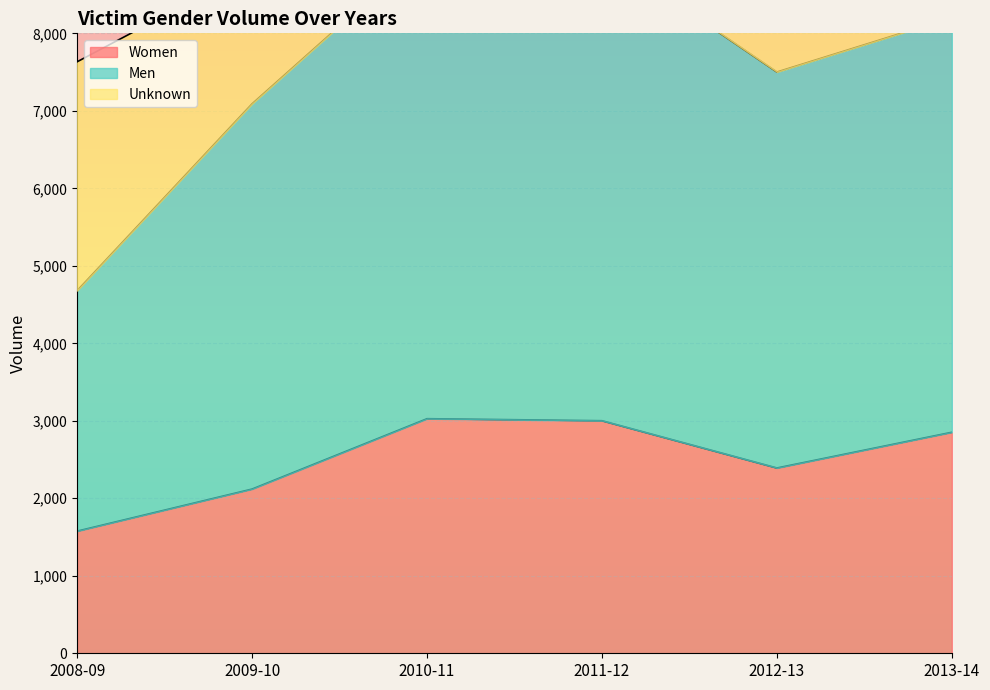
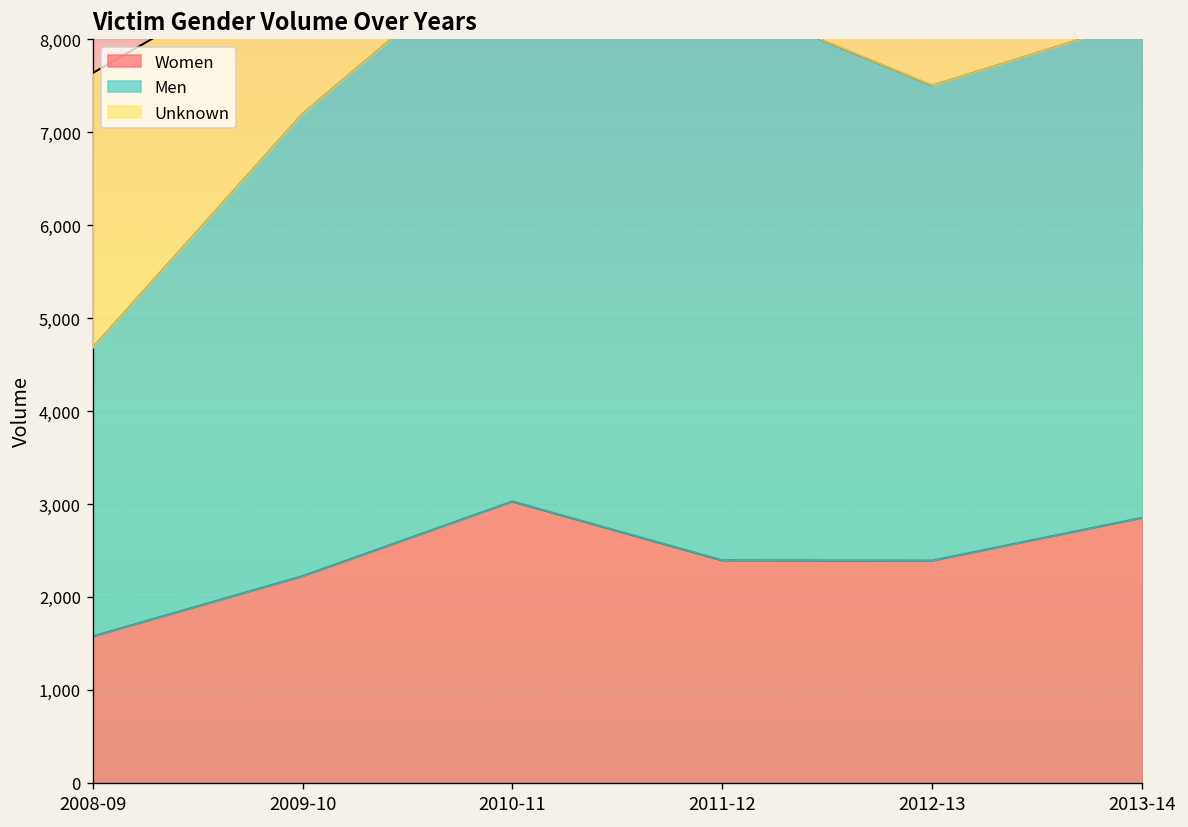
  {
    "Women": {
      "2008-09": "1,600",
-     "2009-10": "2,100",
+     "2009-10": "2,200",
      "2010-11": "3,000",
-     "2011-12": "3,000",
+     "2011-12": "2,400",
      "2012-13": "2,400",
      "2013-14": "2,900"
    },
    "Men": {
      "2008-09": "3,100",
      "2009-10": "5,000",
      "2012-13": "5,100"
    },
    "Unknown": {
      "2008-09": "3,000"
    }
  }
